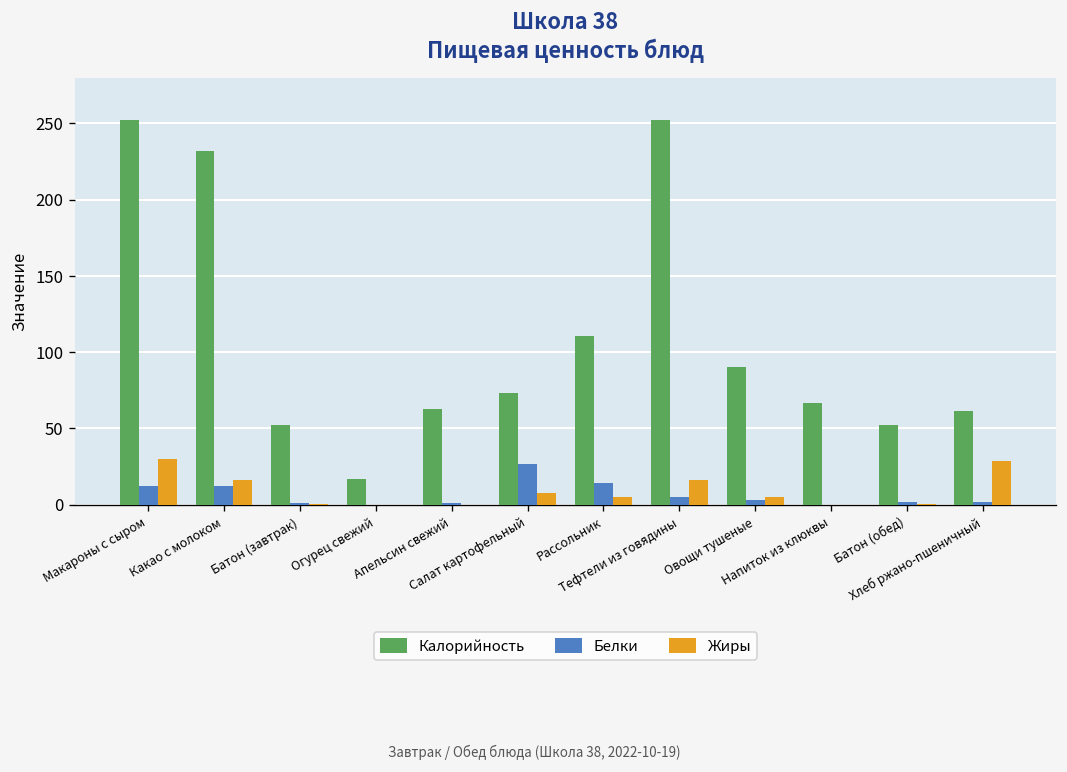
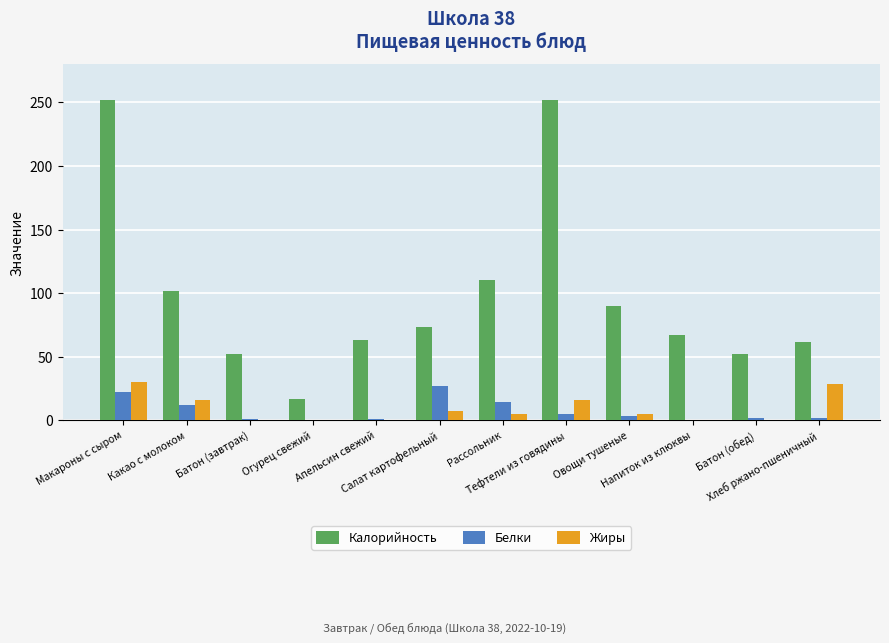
  {
    "Калорийность": {
      "Макароны с сыром": 252,
-     "Какао с молоком": 232,
+     "Какао с молоком": 102,
      "Батон (завтрак)": 52,
      "Огурец свежий": 17,
      "Апельсин свежий": 63,
      "Салат картофельный": 73,
      "Рассольник": 111,
      "Тефтели из говядины": 252,
      "Овощи тушеные": 90,
      "Напиток из клюквы": 67,
      "Батон (обед)": 52,
      "Хлеб ржано-пшеничный": 61
    },
    "Белки": {
-     "Макароны с сыром": 12,
+     "Макароны с сыром": 22,
      "Какао с молоком": 12,
      "Огурец свежий": 0,
      "Салат картофельный": 27,
      "Рассольник": 14,
      "Тефтели из говядины": 5,
      "Овощи тушеные": 3,
      "Напиток из клюквы": 0,
      "Хлеб ржано-пшеничный": 2
    },
    "Жиры": {
      "Макароны с сыром": 30,
      "Какао с молоком": 16,
      "Апельсин свежий": 0,
      "Салат картофельный": 8,
      "Рассольник": 5,
      "Тефтели из говядины": 16,
      "Овощи тушеные": 5,
      "Напиток из клюквы": 0,
      "Хлеб ржано-пшеничный": 28
    }
  }
